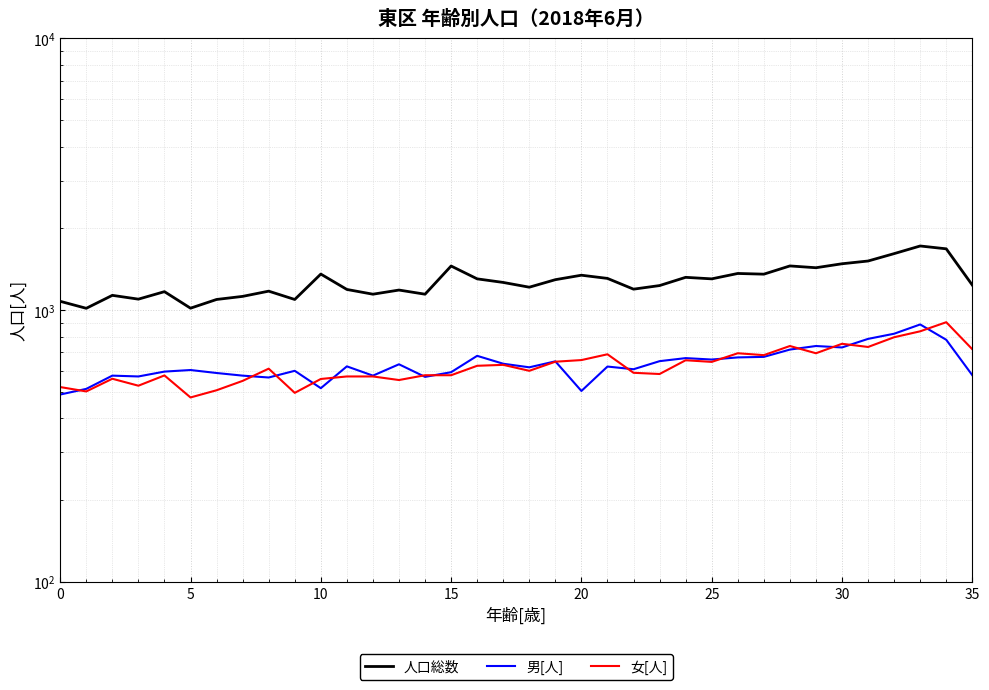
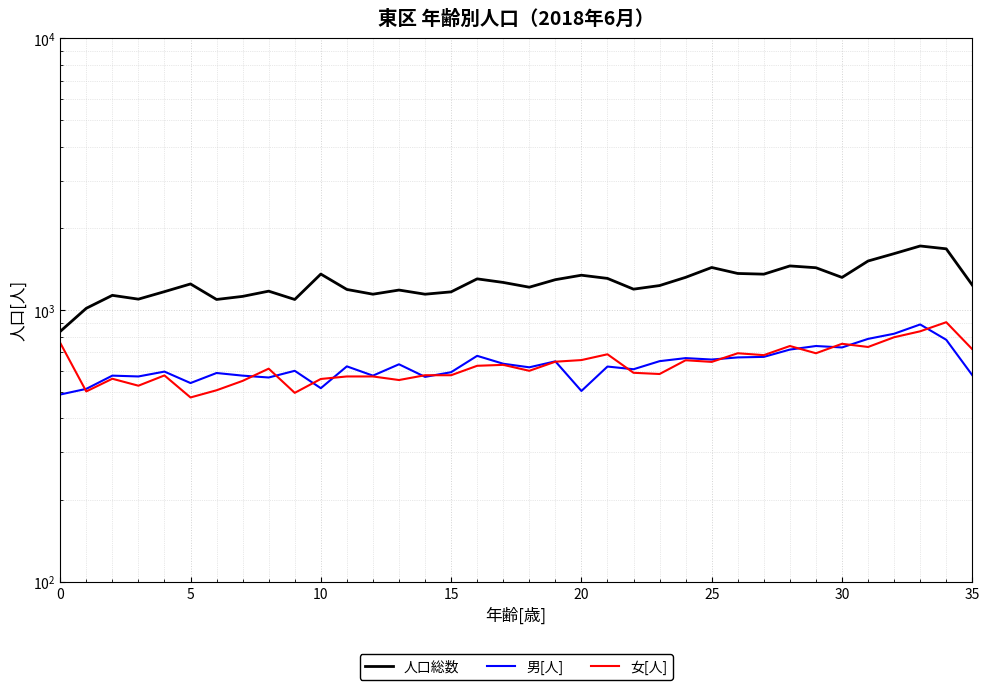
  {
    "人口総数": {
-     "0": 1080,
-     "5": 1020,
+     "0": 840,
+     "5": 1300,
      "10": 1400,
-     "15": 1500,
+     "15": 1170,
      "20": 1300,
-     "25": 1300,
-     "30": 1500,
+     "25": 1400,
+     "30": 1300,
      "35": 1200
    },
    "男[人]": {
      "0": 490,
-     "5": 600,
+     "5": 540,
      "10": 520,
      "15": 590,
      "20": 510,
      "30": 730,
      "35": 580
    },
    "女[人]": {
-     "0": 520,
+     "0": 760,
      "5": 480,
      "10": 560,
      "15": 580,
      "20": 660,
      "30": 750,
      "35": 720
    }
  }
